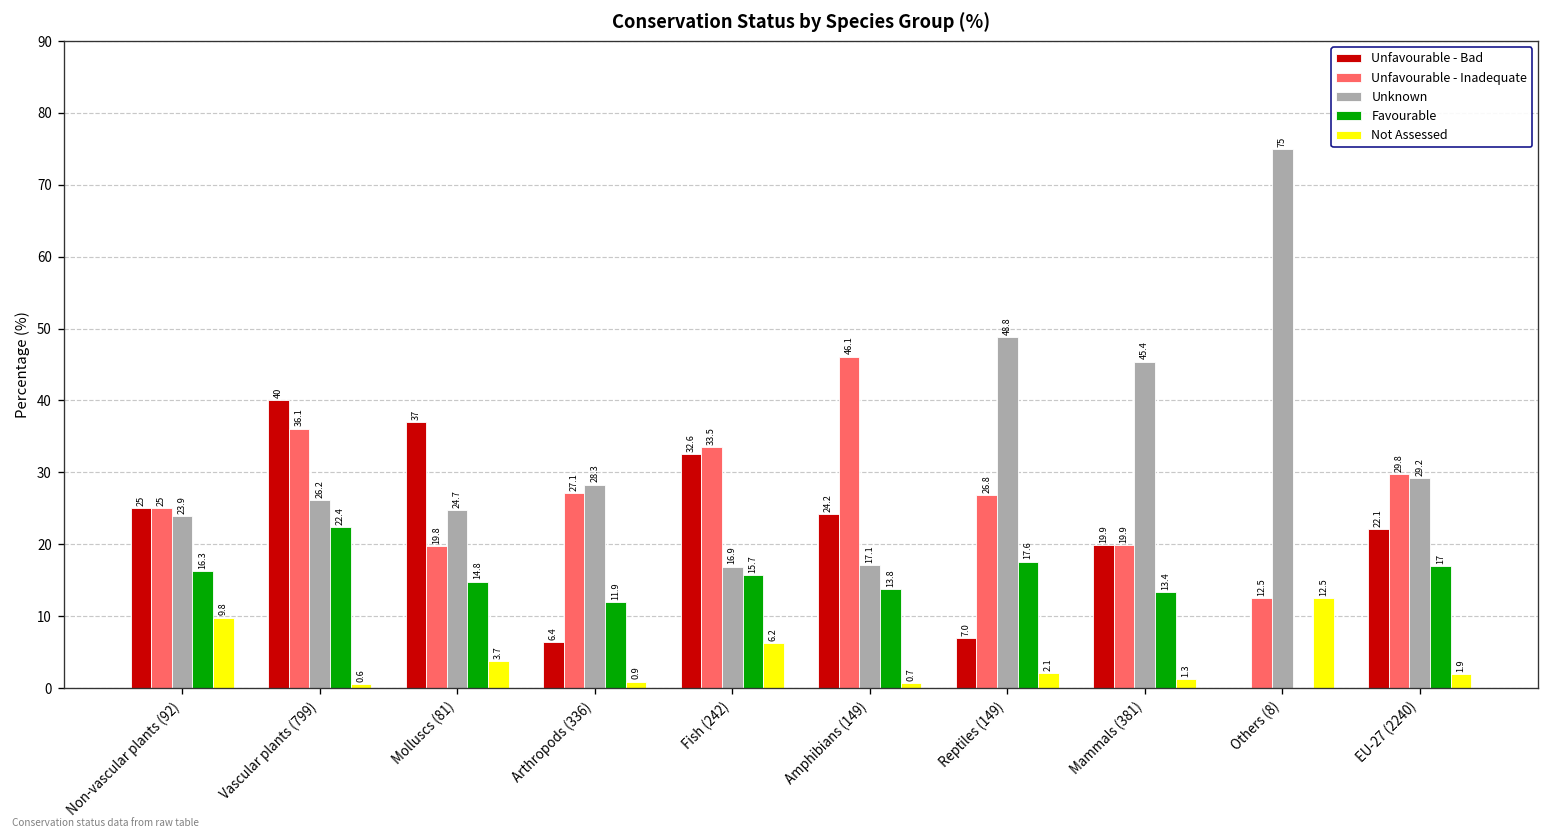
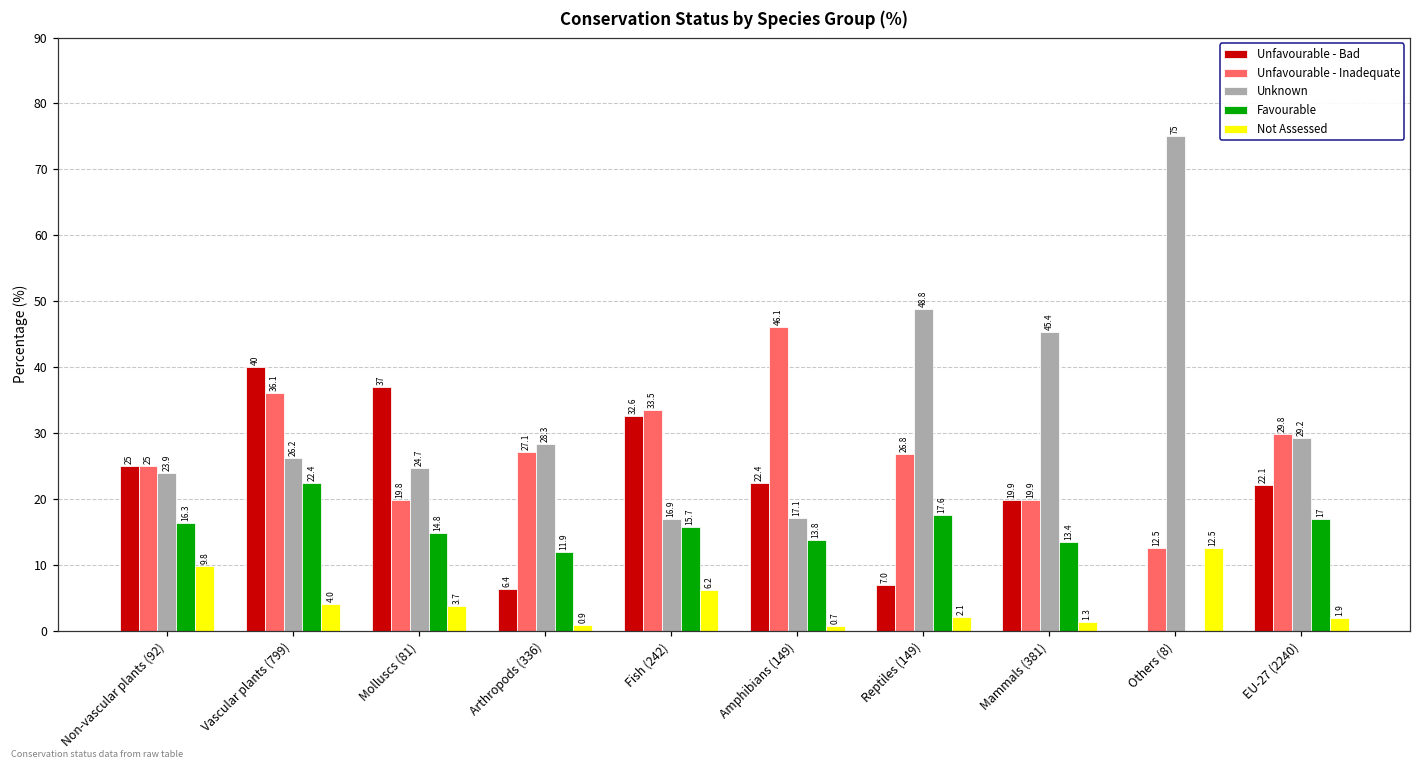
  {
    "Unfavourable - Bad": {
      "Non-vascular plants (92)": 25,
      "Vascular plants (799)": 40,
      "Molluscs (81)": 37,
      "Arthropods (336)": 6.4,
      "Fish (242)": 32.6,
-     "Amphibians (149)": 24.2,
+     "Amphibians (149)": 22.4,
      "Reptiles (149)": 7.0,
      "Mammals (381)": 19.9,
      "EU-27 (2240)": 22.1
    },
    "Unfavourable - Inadequate": {
      "Non-vascular plants (92)": 25,
      "Vascular plants (799)": 36.1,
      "Molluscs (81)": 19.8,
      "Arthropods (336)": 27.1,
      "Fish (242)": 33.5,
      "Amphibians (149)": 46.1,
      "Reptiles (149)": 26.8,
      "Mammals (381)": 19.9,
      "Others (8)": 12.5,
      "EU-27 (2240)": 29.8
    },
    "Unknown": {
      "Non-vascular plants (92)": 23.9,
      "Vascular plants (799)": 26.2,
      "Molluscs (81)": 24.7,
      "Arthropods (336)": 28.3,
      "Fish (242)": 16.9,
      "Amphibians (149)": 17.1,
      "Reptiles (149)": 48.8,
      "Mammals (381)": 45.4,
      "Others (8)": 75,
      "EU-27 (2240)": 29.2
    },
    "Favourable": {
      "Non-vascular plants (92)": 16.3,
      "Vascular plants (799)": 22.4,
      "Molluscs (81)": 14.8,
      "Arthropods (336)": 11.9,
      "Fish (242)": 15.7,
      "Amphibians (149)": 13.8,
      "Reptiles (149)": 17.6,
      "Mammals (381)": 13.4,
      "EU-27 (2240)": 17
    },
    "Not Assessed": {
      "Non-vascular plants (92)": 9.8,
-     "Vascular plants (799)": 0.6,
+     "Vascular plants (799)": 4.0,
      "Molluscs (81)": 3.7,
      "Arthropods (336)": 0.9,
      "Fish (242)": 6.2,
      "Amphibians (149)": 0.7,
      "Reptiles (149)": 2.1,
      "Mammals (381)": 1.3,
      "Others (8)": 12.5,
      "EU-27 (2240)": 1.9
    }
  }
